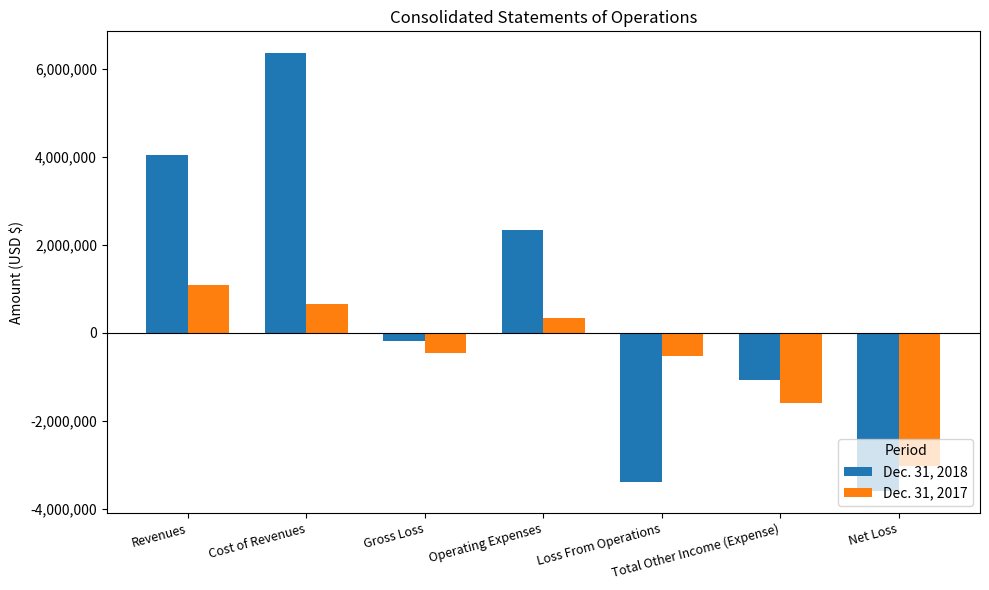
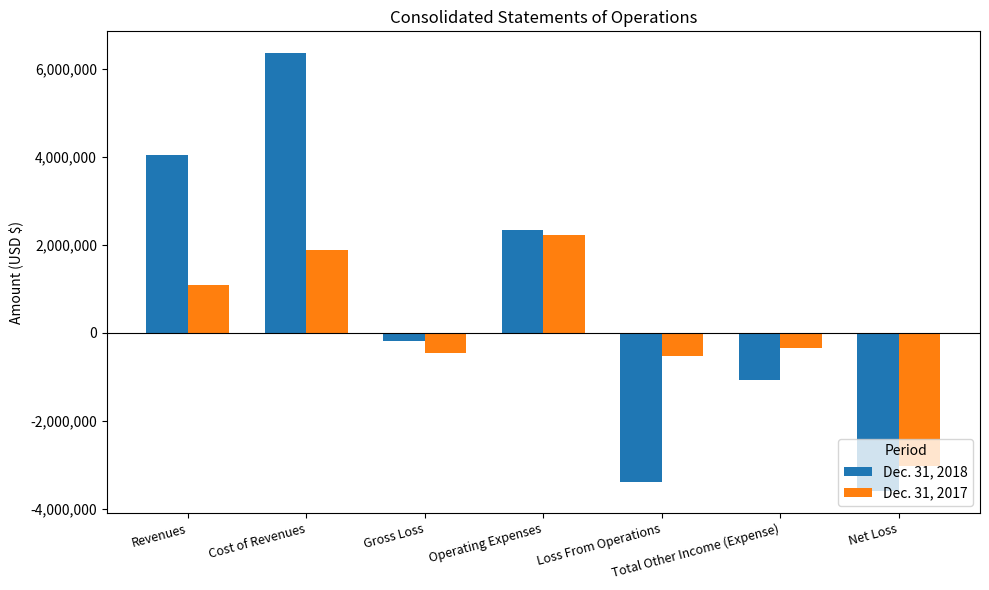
  {
    "Dec. 31, 2018": {
      "Revenues": "4,000,000",
      "Cost of Revenues": "6,400,000",
      "Gross Loss": "-200,000",
      "Operating Expenses": "2,300,000",
      "Loss From Operations": "-3,400,000",
      "Total Other Income (Expense)": "-1,100,000"
    },
    "Dec. 31, 2017": {
      "Revenues": "1,100,000",
-     "Cost of Revenues": "700,000",
+     "Cost of Revenues": "1,900,000",
      "Gross Loss": "-500,000",
-     "Operating Expenses": "300,000",
+     "Operating Expenses": "2,200,000",
      "Loss From Operations": "-500,000",
-     "Total Other Income (Expense)": "-1,600,000"
+     "Total Other Income (Expense)": "-300,000"
    }
  }
